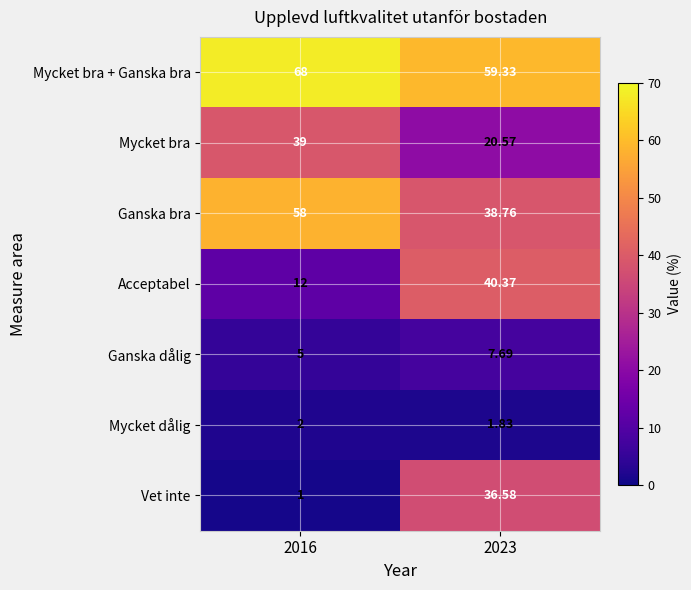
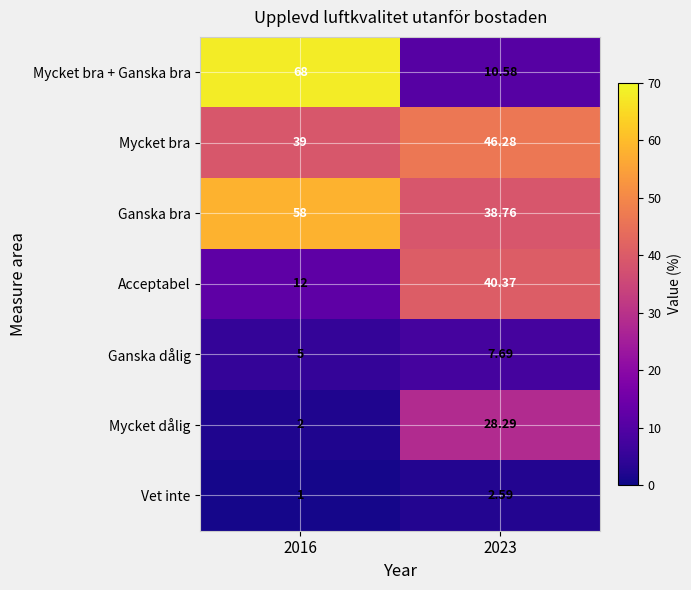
  {
    "Mycket bra + Ganska bra": {
      "2016": 68,
-     "2023": 59.33
+     "2023": 10.58
    },
    "Mycket bra": {
      "2016": 39,
-     "2023": 20.57
+     "2023": 46.28
    },
    "Ganska bra": {
      "2016": 58,
      "2023": 38.76
    },
    "Acceptabel": {
      "2016": 12,
      "2023": 40.37
    },
    "Ganska dålig": {
      "2016": 5,
      "2023": 7.69
    },
    "Mycket dålig": {
      "2016": 2,
-     "2023": 1.83
+     "2023": 28.29
    },
    "Vet inte": {
      "2016": 1,
-     "2023": 36.58
+     "2023": 2.59
    }
  }
